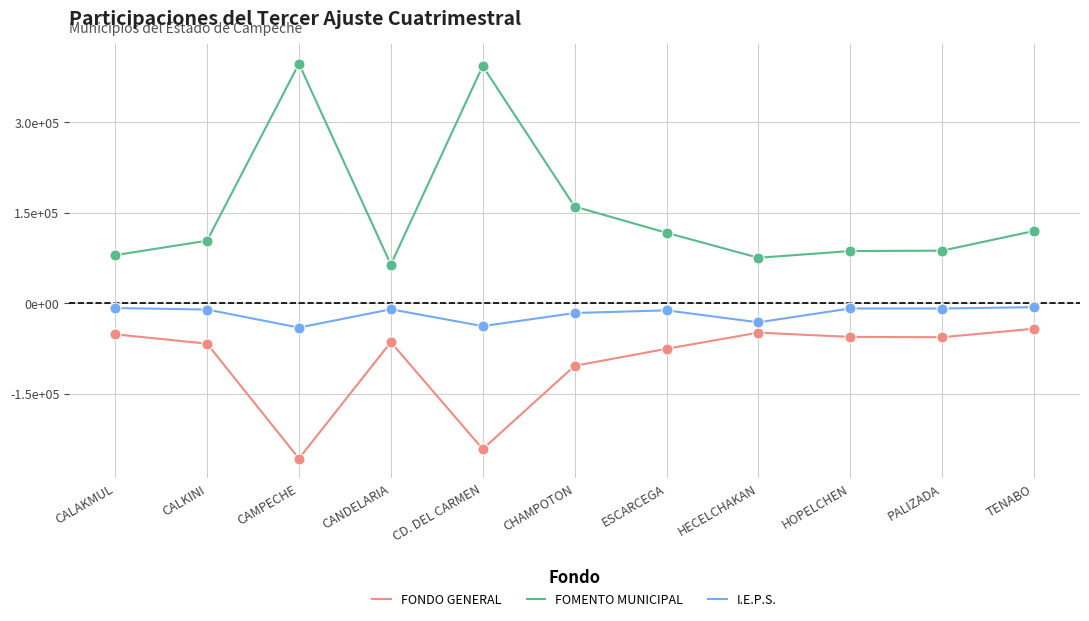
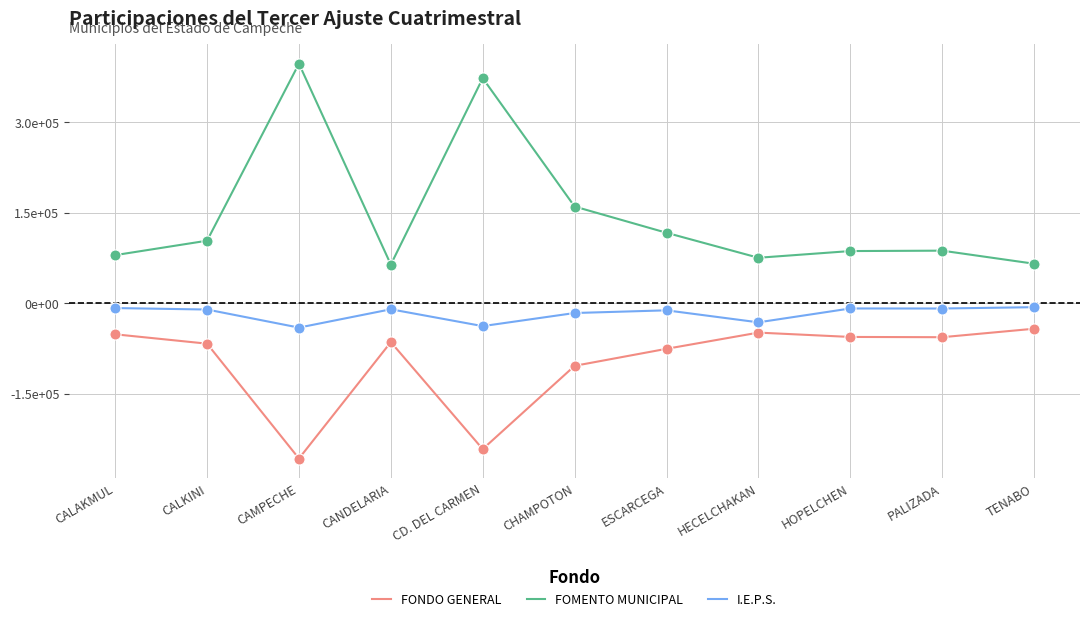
  {
    "FONDO GENERAL": {
      "CALAKMUL": -50000,
      "CALKINI": -70000,
      "CAMPECHE": -260000,
      "CANDELARIA": -60000,
      "CD. DEL CARMEN": -240000,
      "CHAMPOTON": -100000,
      "ESCARCEGA": -80000,
      "HECELCHAKAN": -50000,
      "HOPELCHEN": -60000,
      "PALIZADA": -60000,
      "TENABO": -40000
    },
    "FOMENTO MUNICIPAL": {
      "CALAKMUL": 80000,
      "CALKINI": 100000,
      "CAMPECHE": 400000,
      "CANDELARIA": 60000,
-     "CD. DEL CARMEN": 390000,
+     "CD. DEL CARMEN": 370000,
      "CHAMPOTON": 160000,
      "ESCARCEGA": 120000,
      "HECELCHAKAN": 80000,
      "HOPELCHEN": 90000,
      "PALIZADA": 90000,
-     "TENABO": 120000
+     "TENABO": 70000
    },
    "I.E.P.S.": {
      "CALAKMUL": -10000,
      "CALKINI": -10000,
      "CAMPECHE": -40000,
      "CANDELARIA": -10000,
      "CD. DEL CARMEN": -40000,
      "CHAMPOTON": -20000,
      "ESCARCEGA": -10000,
      "HECELCHAKAN": -30000,
      "HOPELCHEN": -10000,
      "PALIZADA": -10000,
      "TENABO": -10000
    }
  }
